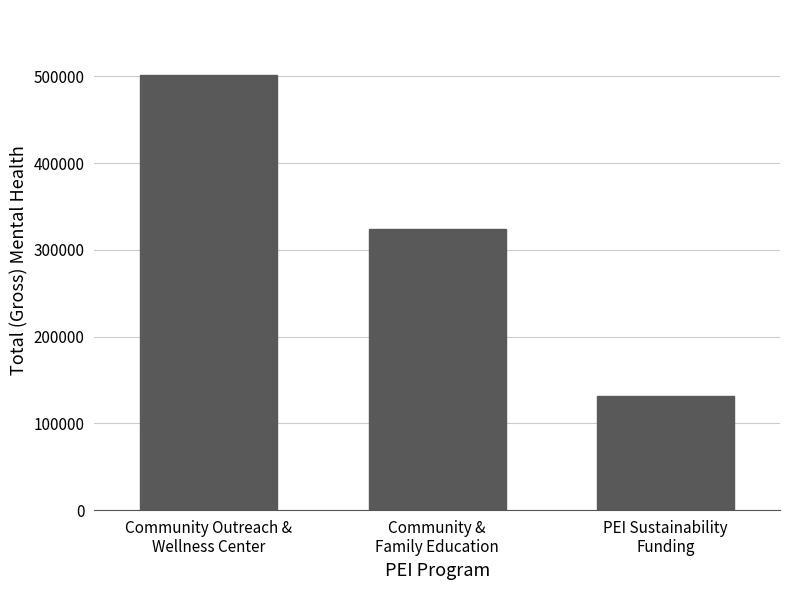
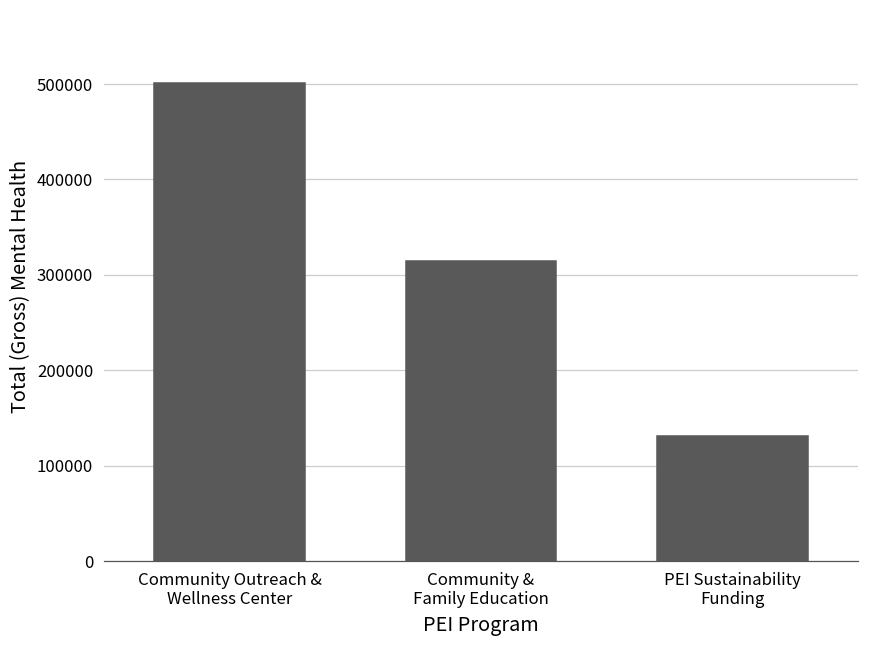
  {
    "Community Outreach & Wellness Center": 500000,
-   "Community & Family Education": 320000,
+   "Community & Family Education": 310000,
    "PEI Sustainability Funding": 130000
  }
